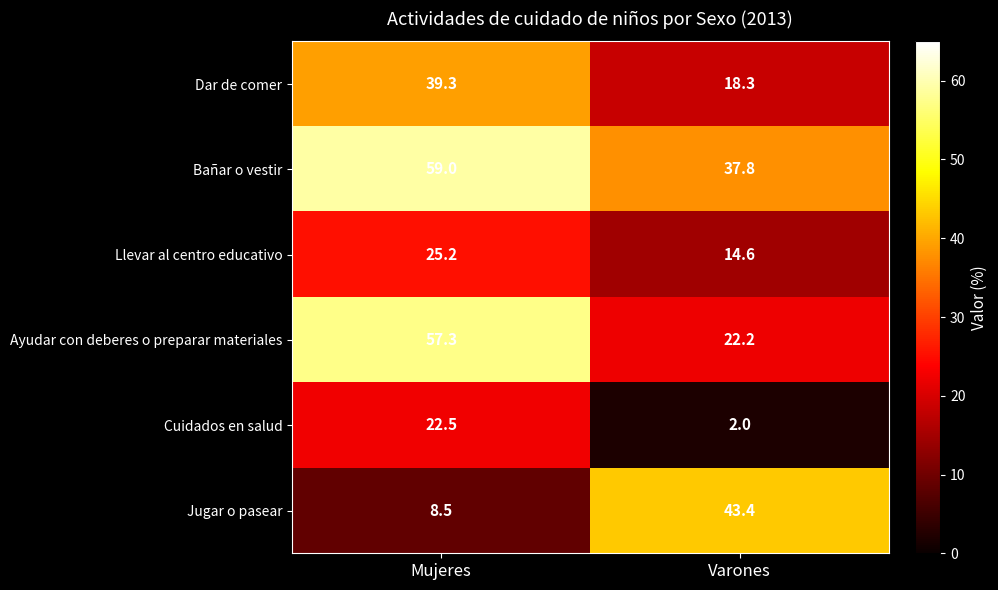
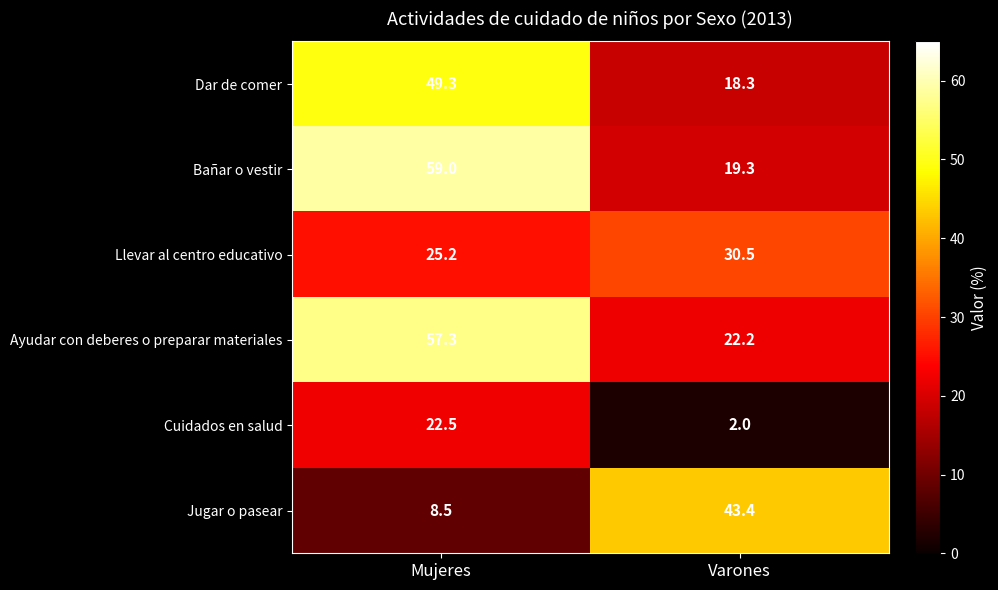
  {
    "Dar de comer": {
-     "Mujeres": 39.3,
+     "Mujeres": 49.3,
      "Varones": 18.3
    },
    "Bañar o vestir": {
      "Mujeres": 59.0,
-     "Varones": 37.8
+     "Varones": 19.3
    },
    "Llevar al centro educativo": {
      "Mujeres": 25.2,
-     "Varones": 14.6
+     "Varones": 30.5
    },
    "Ayudar con deberes o preparar materiales": {
      "Mujeres": 57.3,
      "Varones": 22.2
    },
    "Cuidados en salud": {
      "Mujeres": 22.5,
      "Varones": 2.0
    },
    "Jugar o pasear": {
      "Mujeres": 8.5,
      "Varones": 43.4
    }
  }
